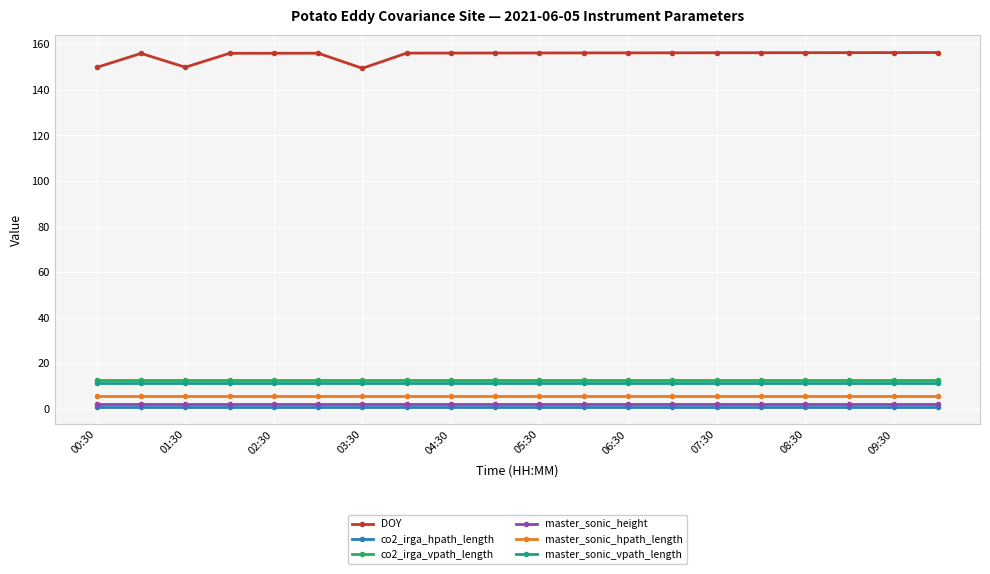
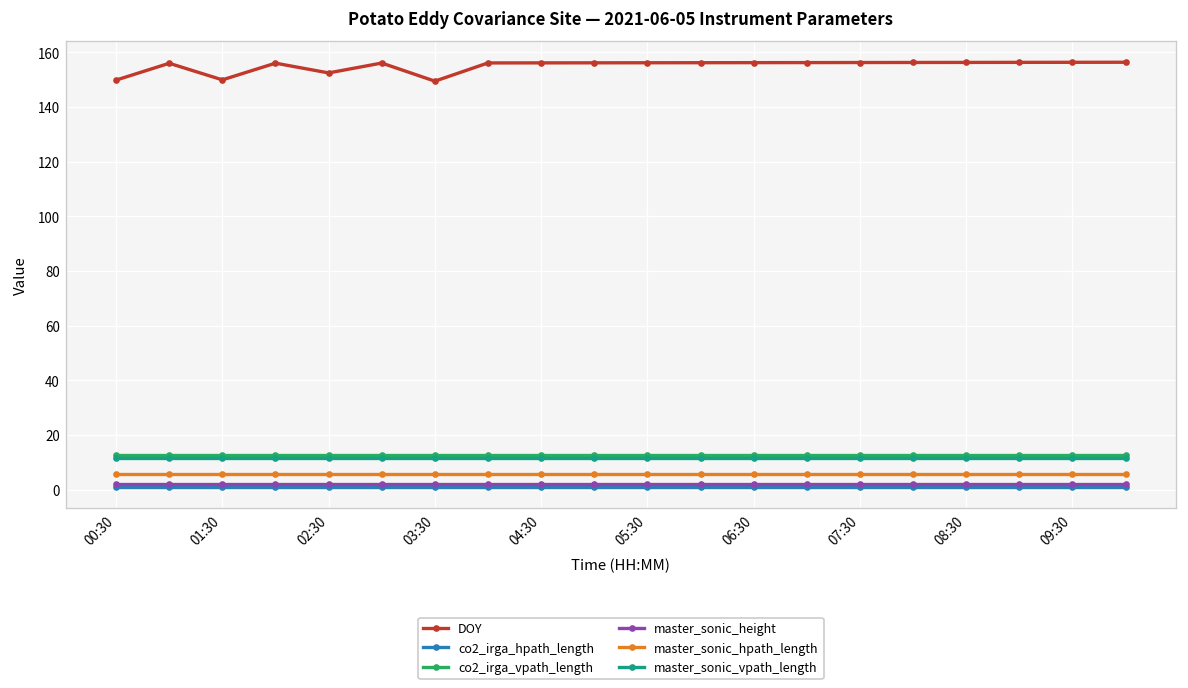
  {
    "DOY": {
      "00:30": 150,
      "01:30": 150,
-     "02:30": 156,
+     "02:30": 153,
      "03:30": 150,
      "04:30": 156,
      "05:30": 156,
      "06:30": 156,
      "07:30": 156,
      "08:30": 156,
      "09:30": 156
    },
    "master_sonic_hpath_length": {
      "00:30": 6,
      "01:30": 6,
      "02:30": 6,
      "03:30": 6,
      "04:30": 6,
      "05:30": 6,
      "06:30": 6,
      "07:30": 6,
      "08:30": 6,
      "09:30": 6
    }
  }
